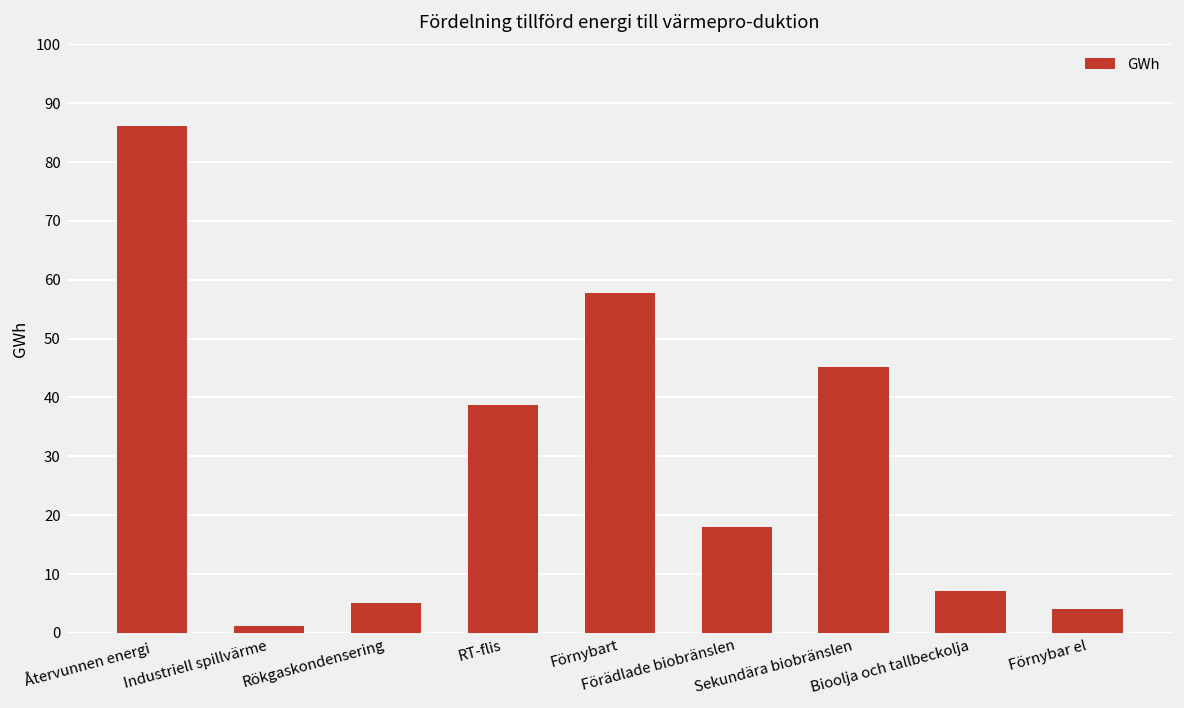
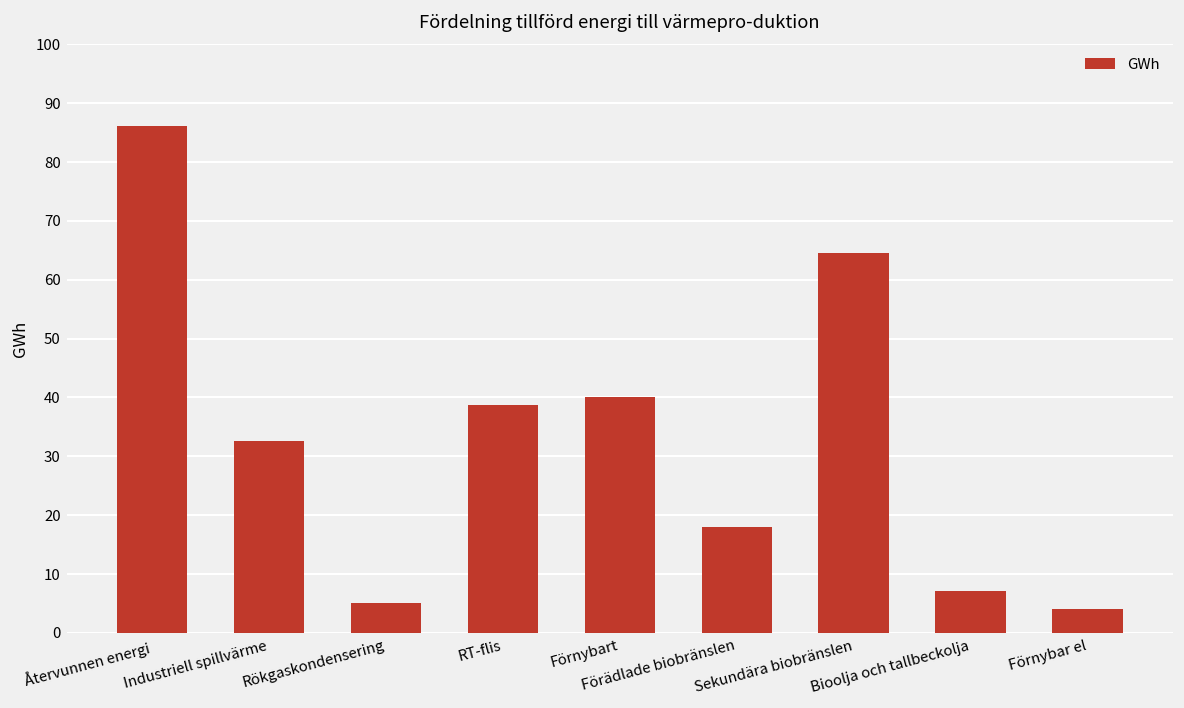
  {
    "Återvunnen energi": 86,
-   "Industriell spillvärme": 1,
+   "Industriell spillvärme": 33,
    "Rökgaskondensering": 5,
    "RT-flis": 39,
-   "Förnybart": 58,
+   "Förnybart": 40,
    "Förädlade biobränslen": 18,
-   "Sekundära biobränslen": 45,
+   "Sekundära biobränslen": 65,
    "Bioolja och tallbeckolja": 7,
    "Förnybar el": 4
  }
